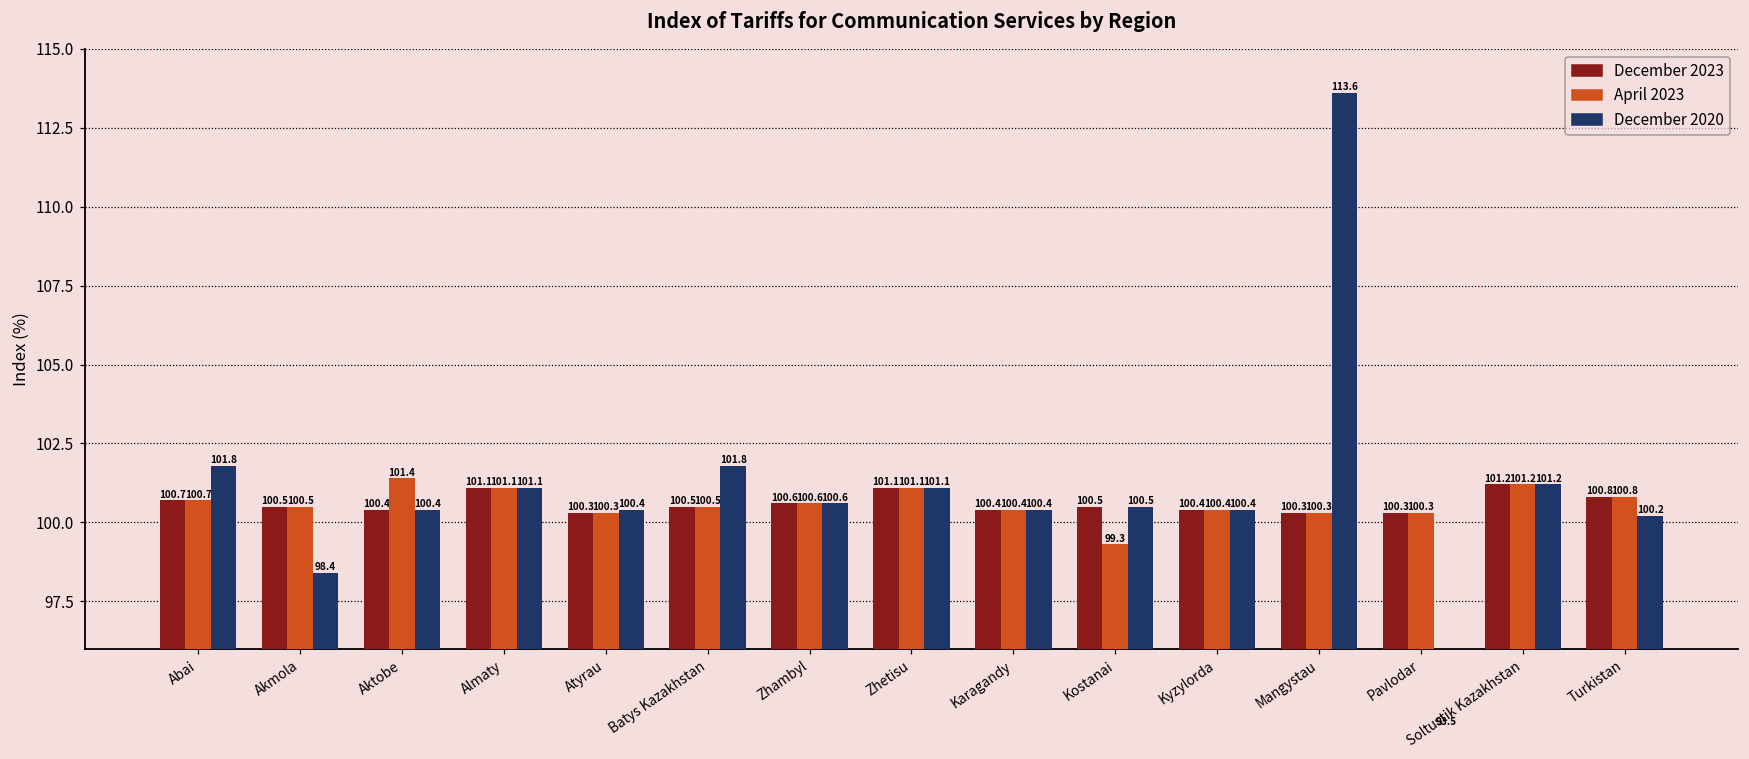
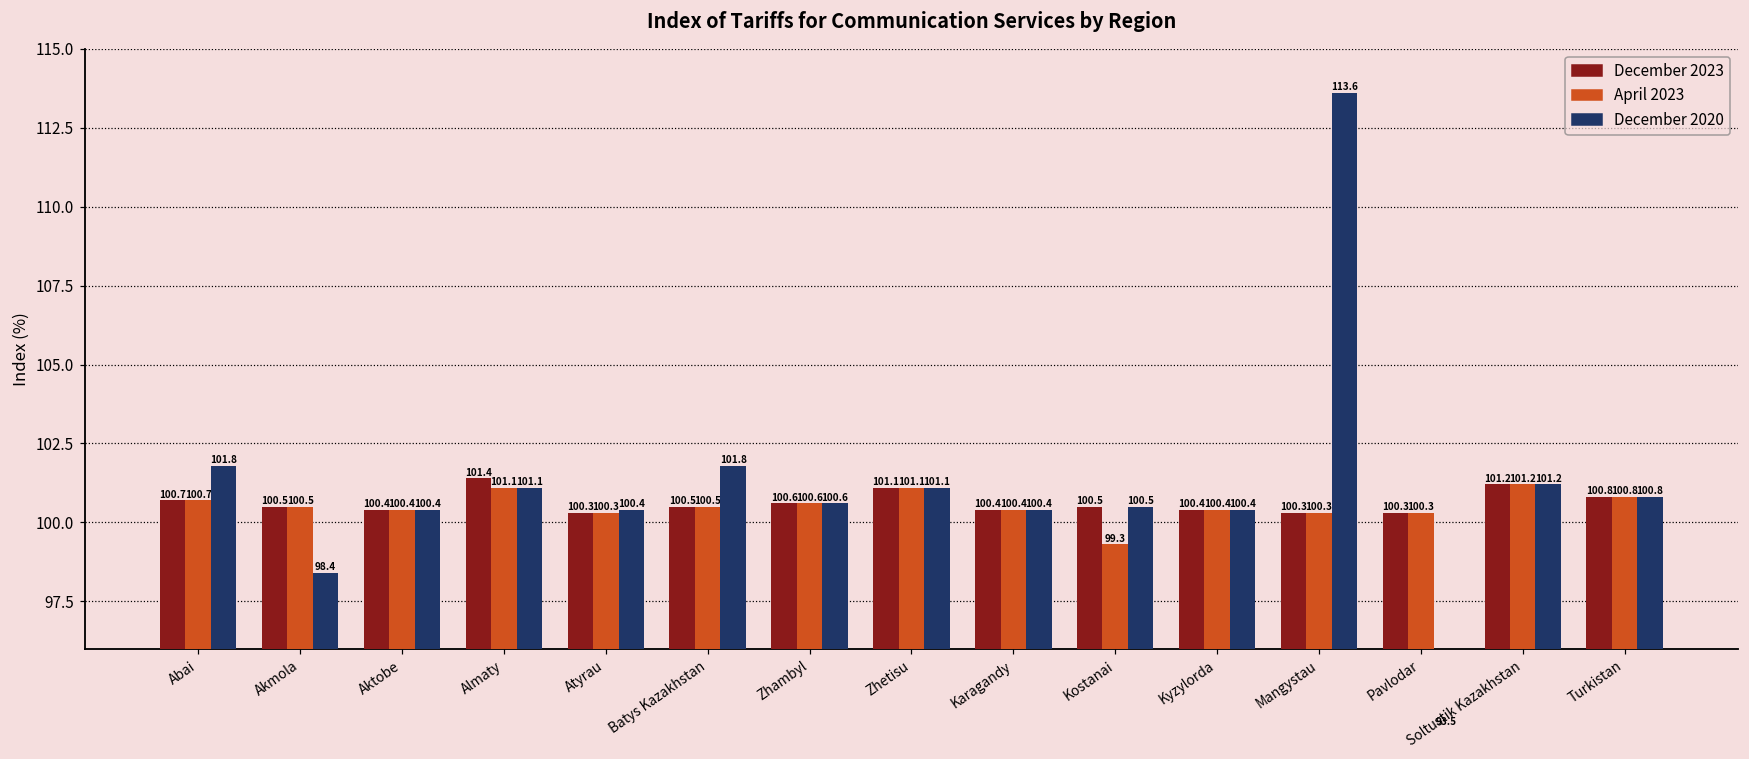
  {
    "December 2023": {
      "Abai": 100.7,
      "Akmola": 100.5,
      "Aktobe": 100.4,
-     "Almaty": 101.1,
+     "Almaty": 101.4,
      "Atyrau": 100.3,
      "Batys Kazakhstan": 100.5,
      "Zhambyl": 100.6,
      "Zhetisu": 101.1,
      "Karagandy": 100.4,
      "Kostanai": 100.5,
      "Kyzylorda": 100.4,
      "Mangystau": 100.3,
      "Pavlodar": 100.3,
      "Soltustik Kazakhstan": 101.2,
      "Turkistan": 100.8
    },
    "April 2023": {
      "Abai": 100.7,
      "Akmola": 100.5,
-     "Aktobe": 101.4,
+     "Aktobe": 100.4,
      "Almaty": 101.1,
      "Atyrau": 100.3,
      "Batys Kazakhstan": 100.5,
      "Zhambyl": 100.6,
      "Zhetisu": 101.1,
      "Karagandy": 100.4,
      "Kostanai": 99.3,
      "Kyzylorda": 100.4,
      "Mangystau": 100.3,
      "Pavlodar": 100.3,
      "Soltustik Kazakhstan": 101.2,
      "Turkistan": 100.8
    },
    "December 2020": {
      "Abai": 101.8,
      "Akmola": 98.4,
      "Aktobe": 100.4,
      "Almaty": 101.1,
      "Atyrau": 100.4,
      "Batys Kazakhstan": 101.8,
      "Zhambyl": 100.6,
      "Zhetisu": 101.1,
      "Karagandy": 100.4,
      "Kostanai": 100.5,
      "Kyzylorda": 100.4,
      "Mangystau": 113.6,
      "Soltustik Kazakhstan": 101.2,
-     "Turkistan": 100.2
+     "Turkistan": 100.8
    }
  }
